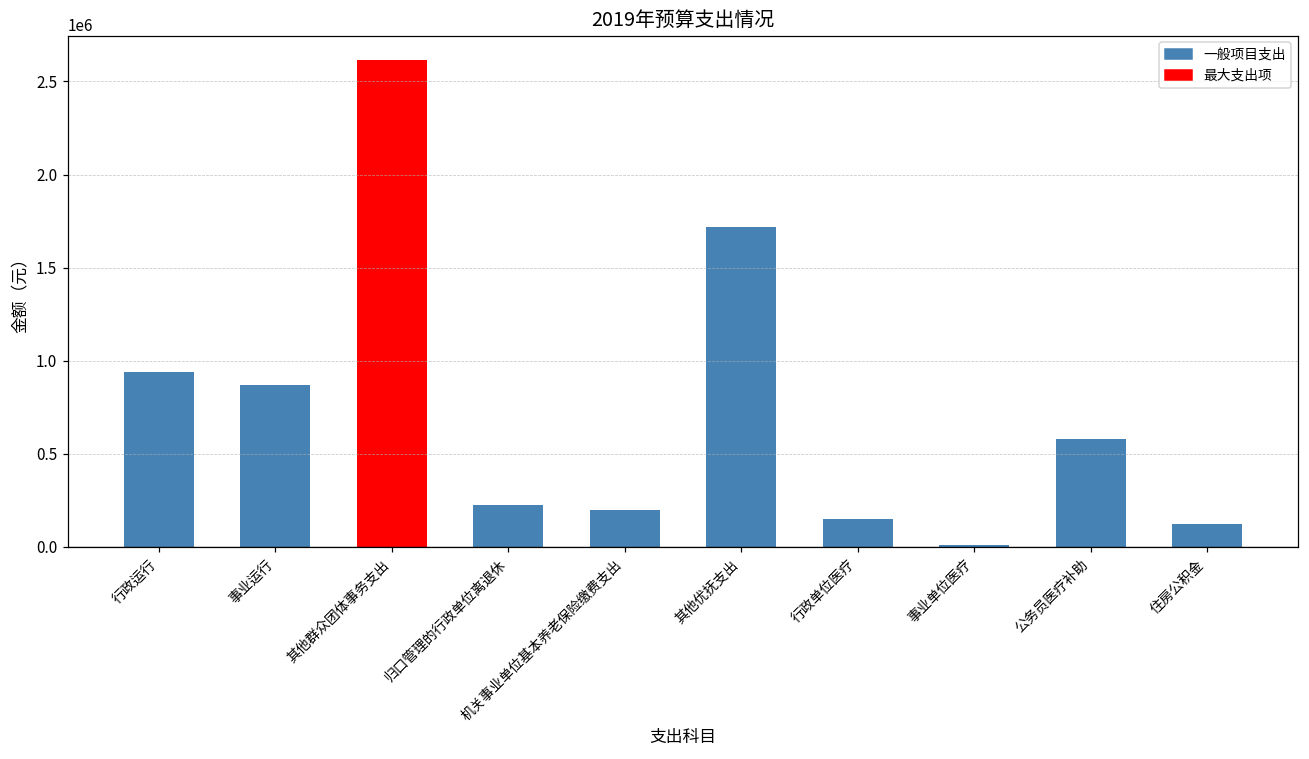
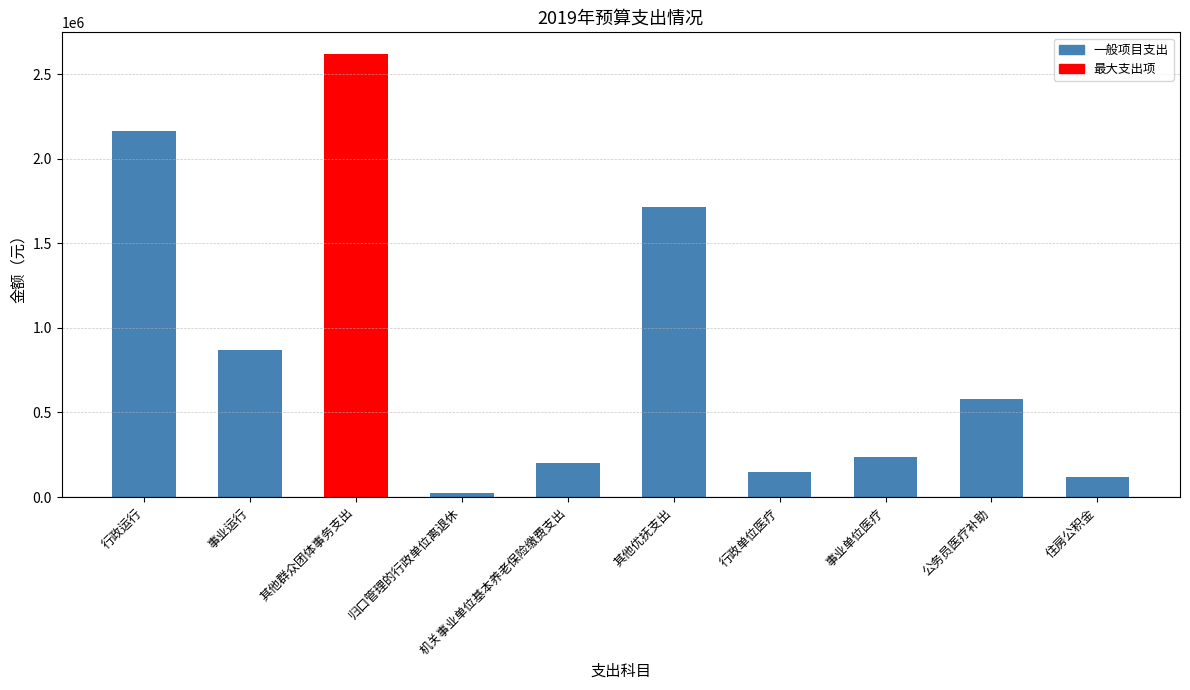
  {
-   "行政运行": 940000,
+   "行政运行": 2160000,
    "事业运行": 870000,
    "其他群众团体事务支出": 2620000,
-   "归口管理的行政单位离退休": 220000,
+   "归口管理的行政单位离退休": 20000,
    "机关事业单位基本养老保险缴费支出": 200000,
    "其他优抚支出": 1720000,
    "行政单位医疗": 150000,
-   "事业单位医疗": 10000,
+   "事业单位医疗": 240000,
    "公务员医疗补助": 580000,
    "住房公积金": 120000
  }
